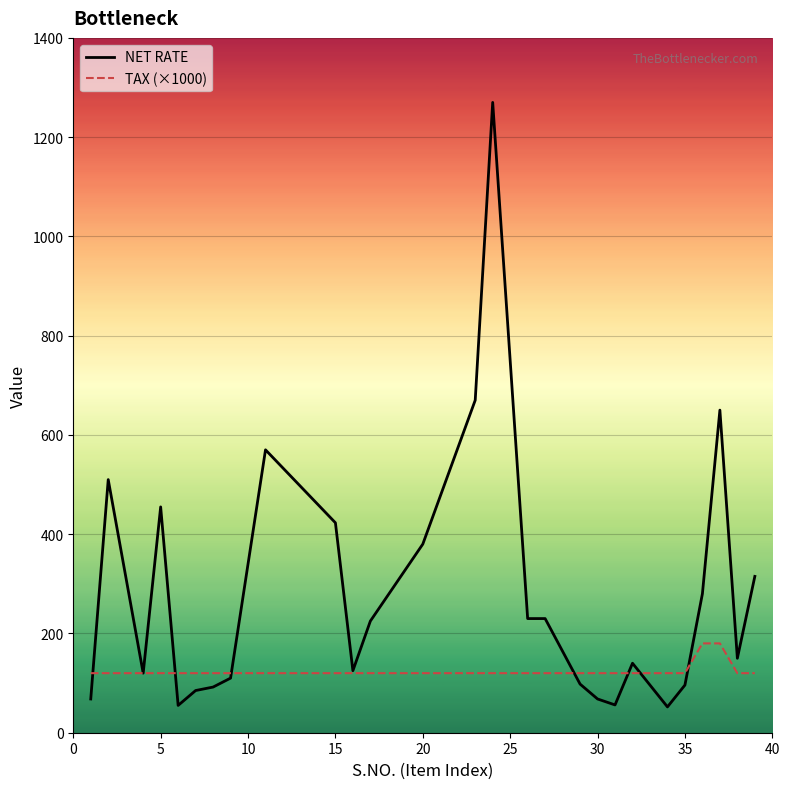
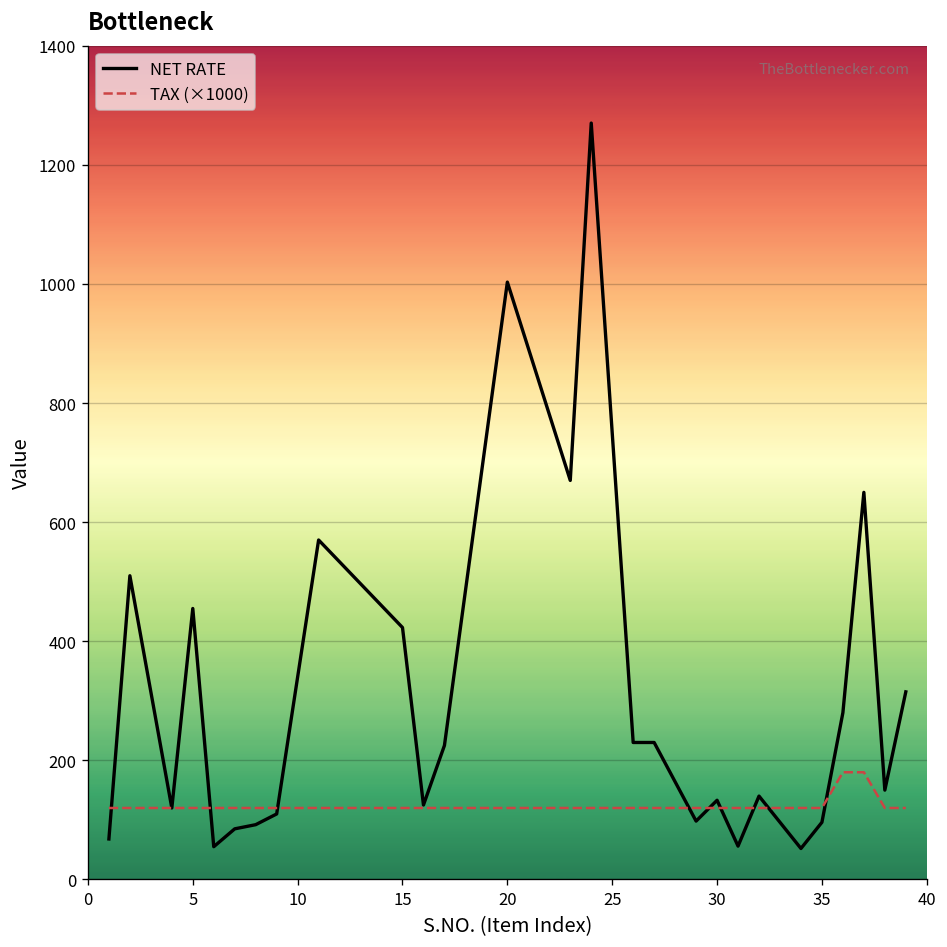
  {
    "NET RATE": {
      "5": 460,
      "15": 420,
-     "20": 380,
-     "30": 70,
+     "20": 1000,
+     "30": 130,
      "35": 100
    },
    "TAX (×1000)": {
      "5": 120,
      "15": 120,
      "20": 120,
      "30": 120,
      "35": 120
    }
  }
